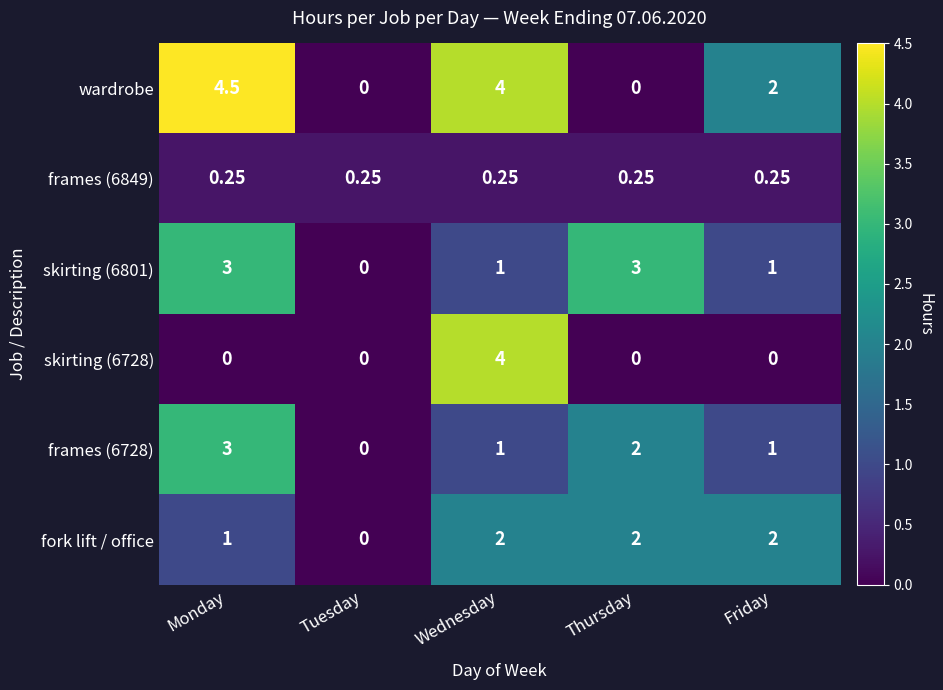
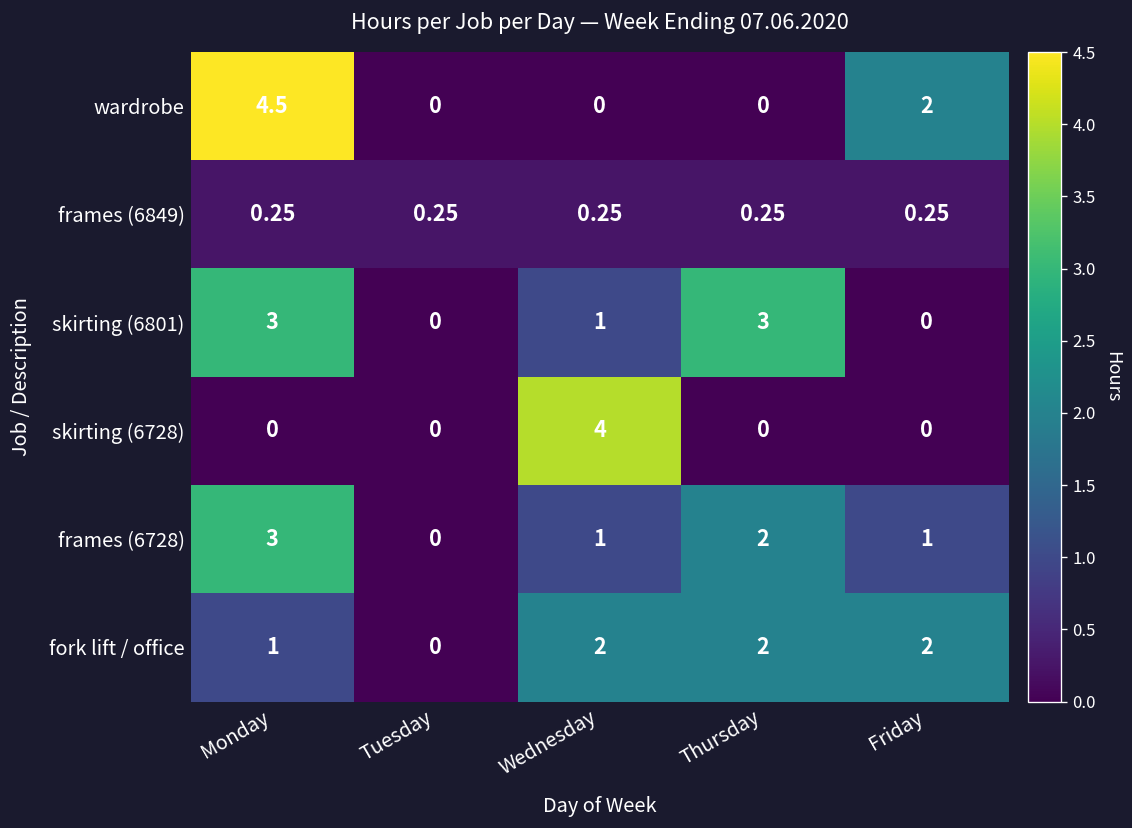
  {
    "wardrobe": {
      "Monday": 4.5,
      "Tuesday": 0,
-     "Wednesday": 4,
+     "Wednesday": 0,
      "Thursday": 0,
      "Friday": 2
    },
    "frames (6849)": {
      "Monday": 0.25,
      "Tuesday": 0.25,
      "Wednesday": 0.25,
      "Thursday": 0.25,
      "Friday": 0.25
    },
    "skirting (6801)": {
      "Monday": 3,
      "Tuesday": 0,
      "Wednesday": 1,
      "Thursday": 3,
-     "Friday": 1
+     "Friday": 0
    },
    "skirting (6728)": {
      "Monday": 0,
      "Tuesday": 0,
      "Wednesday": 4,
      "Thursday": 0,
      "Friday": 0
    },
    "frames (6728)": {
      "Monday": 3,
      "Tuesday": 0,
      "Wednesday": 1,
      "Thursday": 2,
      "Friday": 1
    },
    "fork lift / office": {
      "Monday": 1,
      "Tuesday": 0,
      "Wednesday": 2,
      "Thursday": 2,
      "Friday": 2
    }
  }
